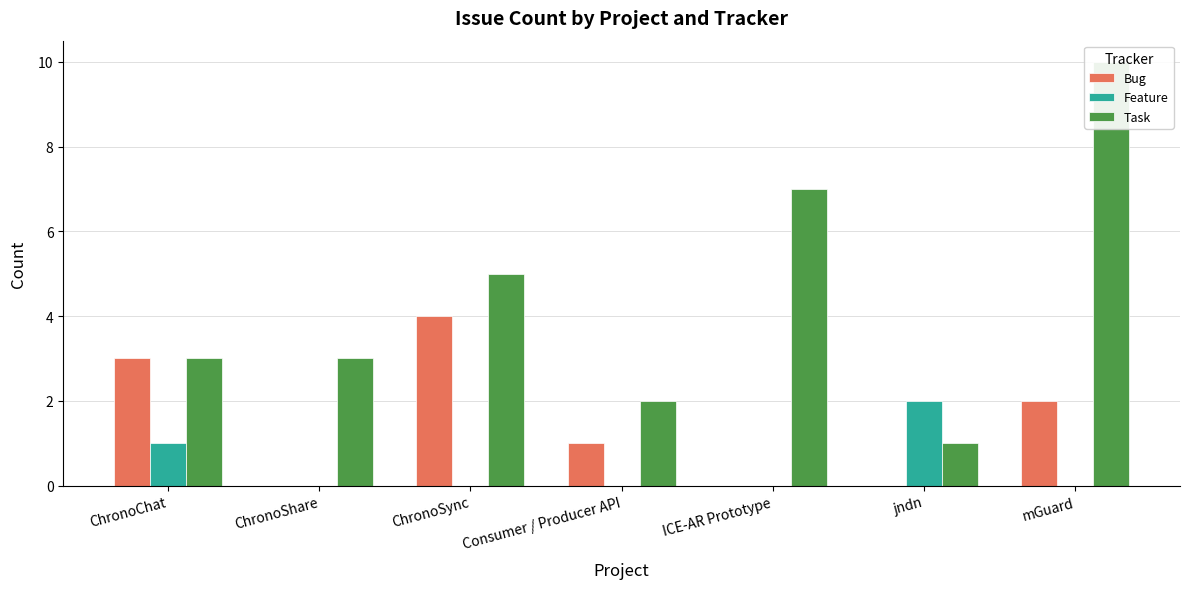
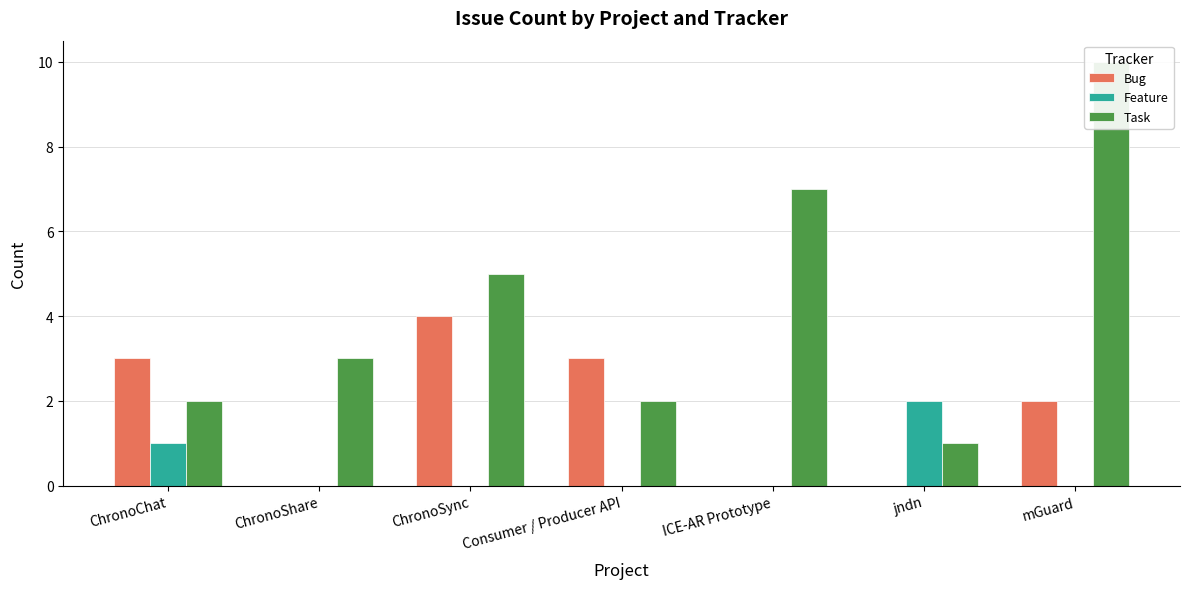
  {
    "Bug": {
      "ChronoChat": 3,
      "ChronoShare": 0,
      "ChronoSync": 4,
-     "Consumer / Producer API": 1,
+     "Consumer / Producer API": 3,
      "ICE-AR Prototype": 0,
      "jndn": 0,
      "mGuard": 2
    },
    "Feature": {
      "ChronoChat": 1,
      "ChronoShare": 0,
      "ChronoSync": 0,
      "Consumer / Producer API": 0,
      "ICE-AR Prototype": 0,
      "jndn": 2,
      "mGuard": 0
    },
    "Task": {
-     "ChronoChat": 3,
+     "ChronoChat": 2,
      "ChronoShare": 3,
      "ChronoSync": 5,
      "Consumer / Producer API": 2,
      "ICE-AR Prototype": 7,
      "jndn": 1
    }
  }
